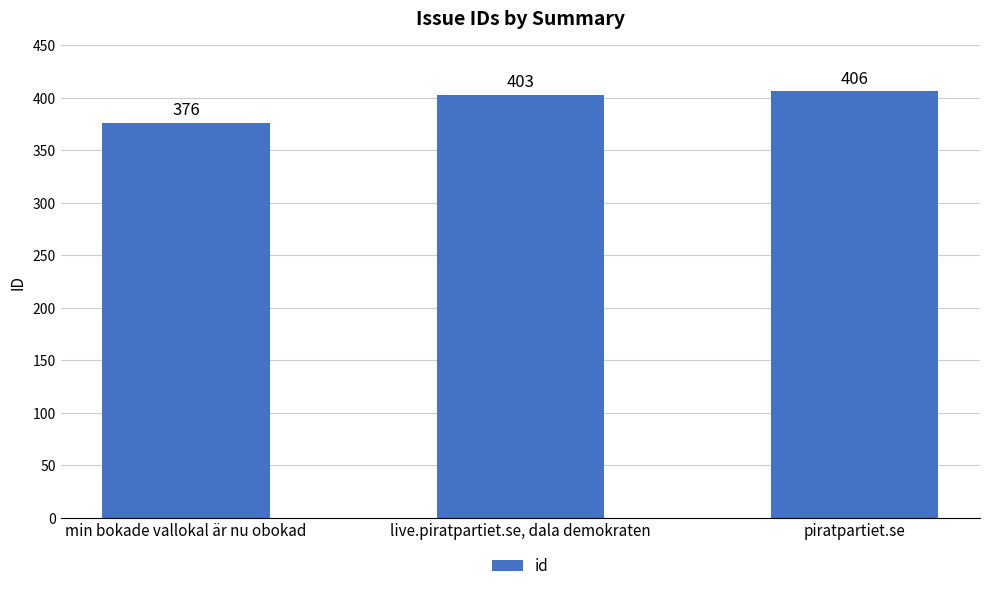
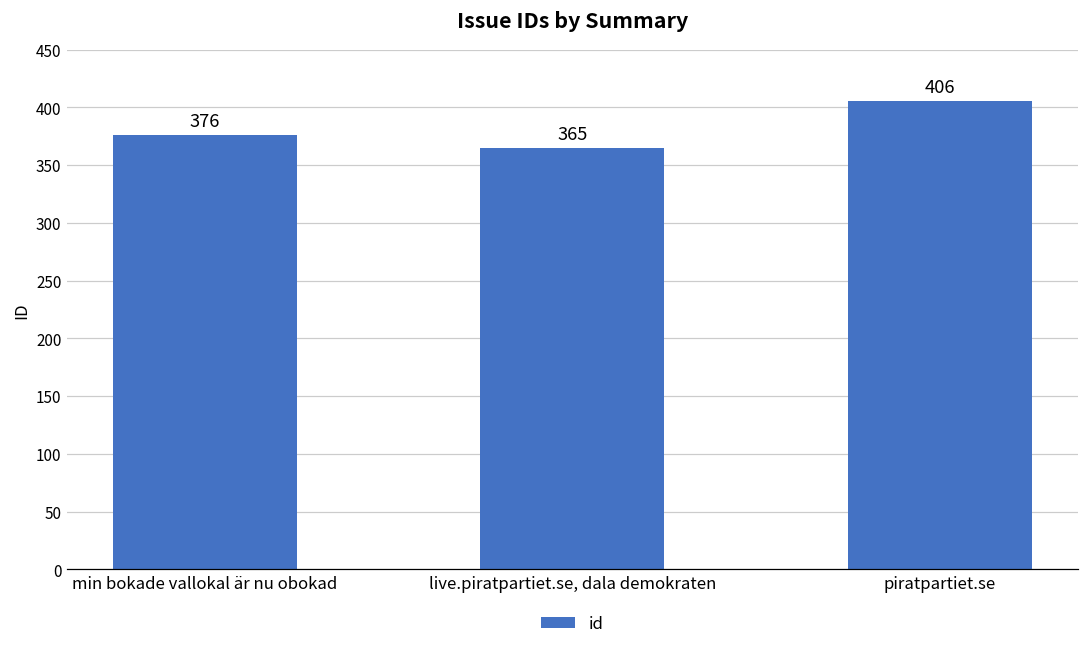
  {
    "min bokade vallokal är nu obokad": 376,
-   "live.piratpartiet.se, dala demokraten": 403,
+   "live.piratpartiet.se, dala demokraten": 365,
    "piratpartiet.se": 406
  }
